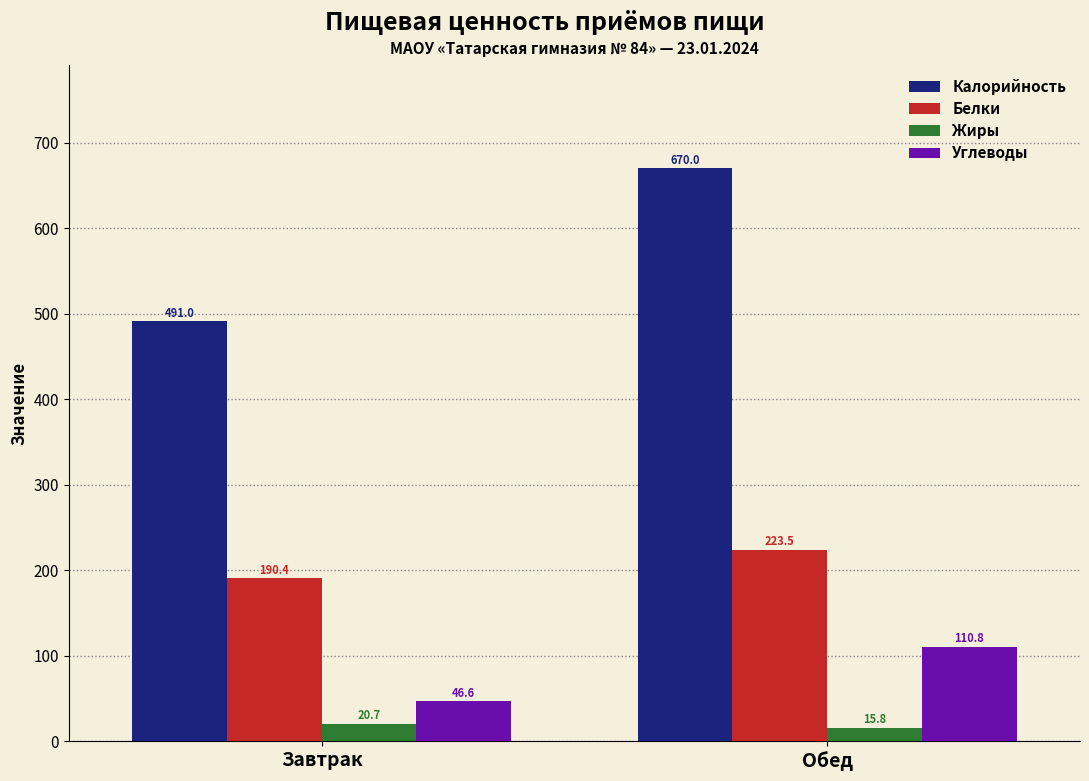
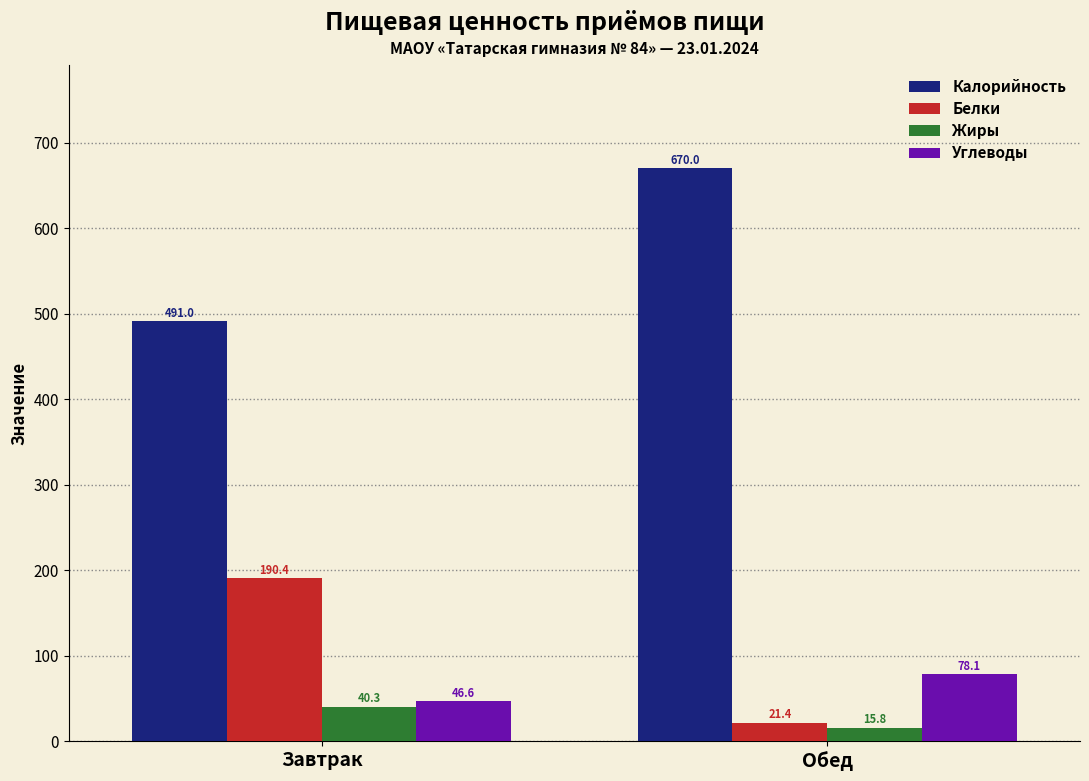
  {
    "Калорийность": {
      "Завтрак": 491.0,
      "Обед": 670.0
    },
    "Белки": {
      "Завтрак": 190.4,
-     "Обед": 223.5
+     "Обед": 21.4
    },
    "Жиры": {
-     "Завтрак": 20.7,
+     "Завтрак": 40.3,
      "Обед": 15.8
    },
    "Углеводы": {
      "Завтрак": 46.6,
-     "Обед": 110.8
+     "Обед": 78.1
    }
  }
